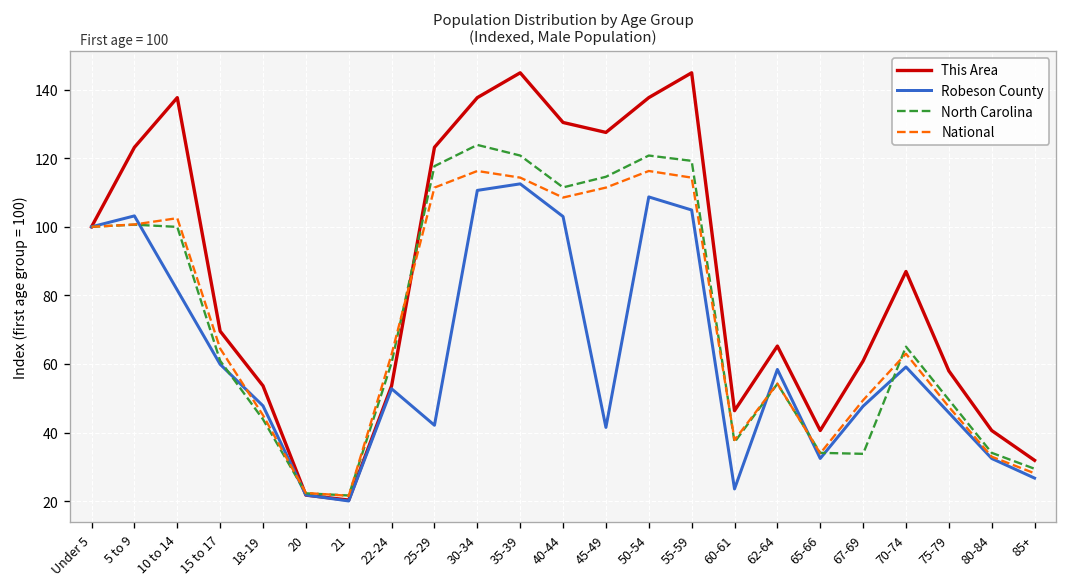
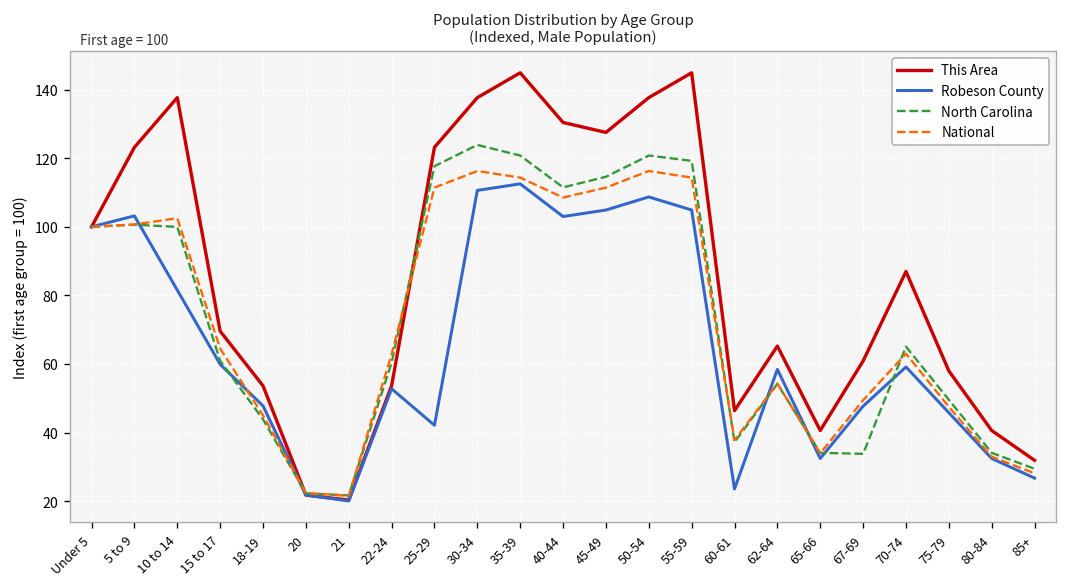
  {
    "This Area": {
      "5 to 9": 123,
      "10 to 14": 138,
      "15 to 17": 70,
      "18-19": 54,
      "25-29": 123,
      "30-34": 138,
      "35-39": 145,
      "40-44": 130,
      "45-49": 128,
      "50-54": 138,
      "55-59": 145,
      "60-61": 46,
      "62-64": 65,
      "65-66": 41,
      "67-69": 61,
      "70-74": 87,
      "75-79": 58,
      "80-84": 41,
      "85+": 32
    },
    "Robeson County": {
      "5 to 9": 103,
      "10 to 14": 82,
      "15 to 17": 60,
      "18-19": 48,
      "25-29": 42,
      "30-34": 111,
      "35-39": 113,
      "40-44": 103,
-     "45-49": 41,
+     "45-49": 105,
      "50-54": 109,
      "55-59": 105,
      "60-61": 24,
      "62-64": 58,
      "65-66": 32,
      "67-69": 48,
      "70-74": 59,
      "75-79": 46,
      "85+": 27
    },
    "North Carolina": {
      "10 to 14": 100,
      "15 to 17": 61,
      "18-19": 44,
      "22-24": 60,
      "25-29": 118,
      "30-34": 124,
      "35-39": 121,
      "40-44": 111,
      "45-49": 115,
      "50-54": 121,
      "55-59": 119,
      "67-69": 34,
      "70-74": 65,
      "75-79": 50,
      "80-84": 34,
      "85+": 29
    },
    "National": {
      "10 to 14": 103,
      "15 to 17": 65,
      "18-19": 45,
      "22-24": 63,
      "25-29": 111,
      "30-34": 116,
      "35-39": 114,
      "40-44": 109,
      "45-49": 111,
      "50-54": 116,
      "55-59": 114,
      "67-69": 49,
      "70-74": 63,
      "75-79": 47,
      "85+": 28
    }
  }
